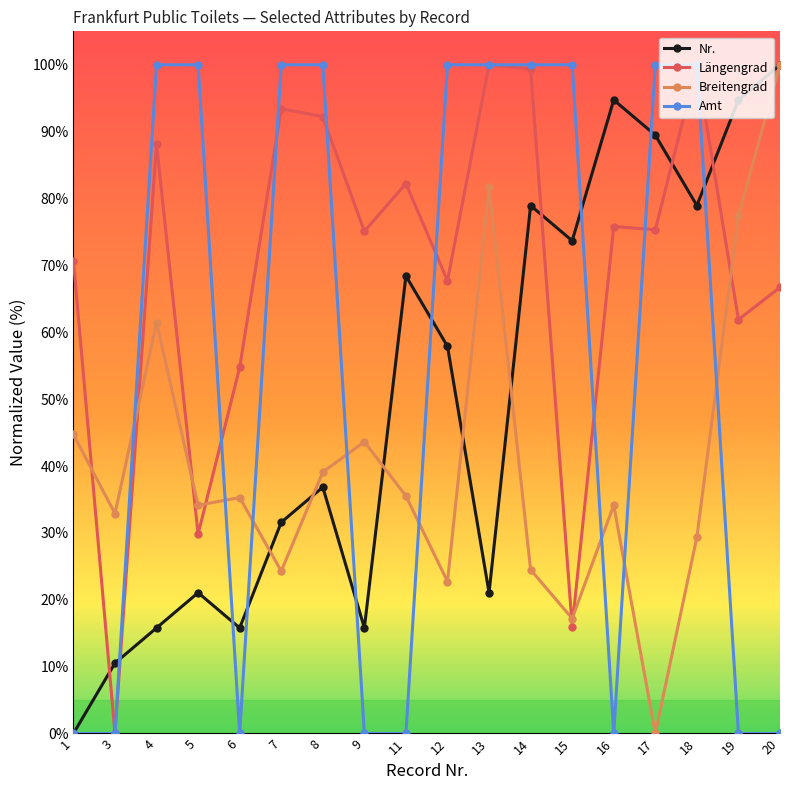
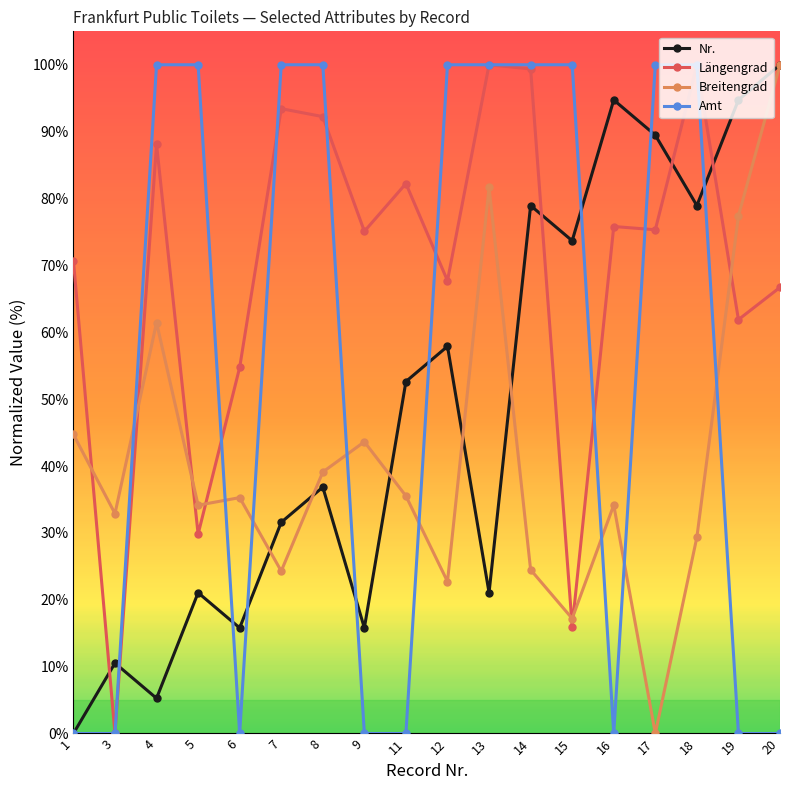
  {
    "Nr.": {
      "3": "11%",
-     "4": "16%",
+     "4": "5%",
      "5": "21%",
      "6": "16%",
      "7": "32%",
      "8": "37%",
      "9": "16%",
-     "11": "68%",
+     "11": "53%",
      "12": "58%",
      "13": "21%",
      "14": "79%",
      "15": "74%",
      "16": "95%",
      "17": "89%",
      "18": "79%"
    },
    "Amt": {
      "4": "100%",
      "5": "100%",
      "6": "0%",
      "7": "100%",
      "8": "100%",
      "9": "0%",
      "11": "0%",
      "12": "100%",
      "14": "100%",
      "15": "100%",
      "16": "0%",
      "17": "100%",
      "19": "0%",
      "20": "0%"
    }
  }
